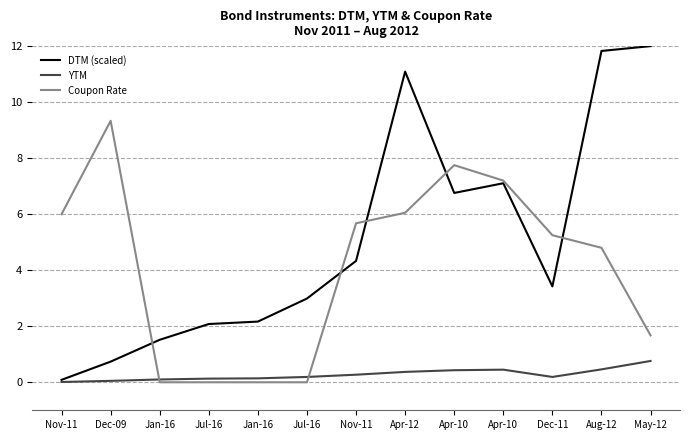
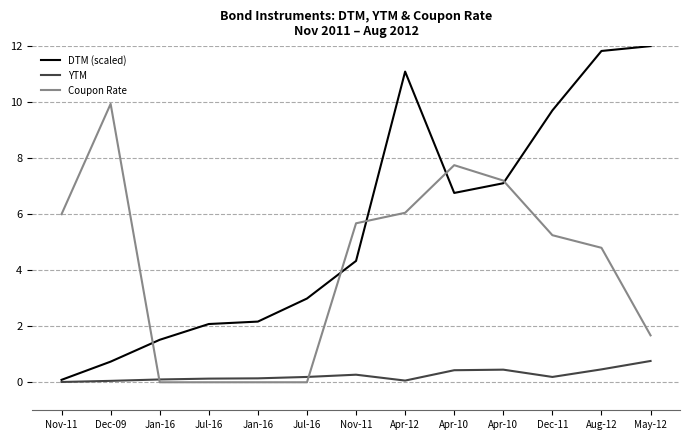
  {
    "DTM (scaled)": {
      "Dec-09": 0.7,
      "Apr-12": 11.1,
-     "Dec-11": 3.4,
+     "Dec-11": 9.7,
      "Aug-12": 11.8,
      "May-12": 12.0
    },
    "YTM": {
      "Dec-09": 0.1,
-     "Apr-12": 0.4,
+     "Apr-12": 0.1,
      "Dec-11": 0.2,
      "Aug-12": 0.5,
      "May-12": 0.8
    },
    "Coupon Rate": {
-     "Dec-09": 9.3,
+     "Dec-09": 9.9,
      "Apr-12": 6.1,
      "Dec-11": 5.3,
      "Aug-12": 4.8,
      "May-12": 1.7
    }
  }
